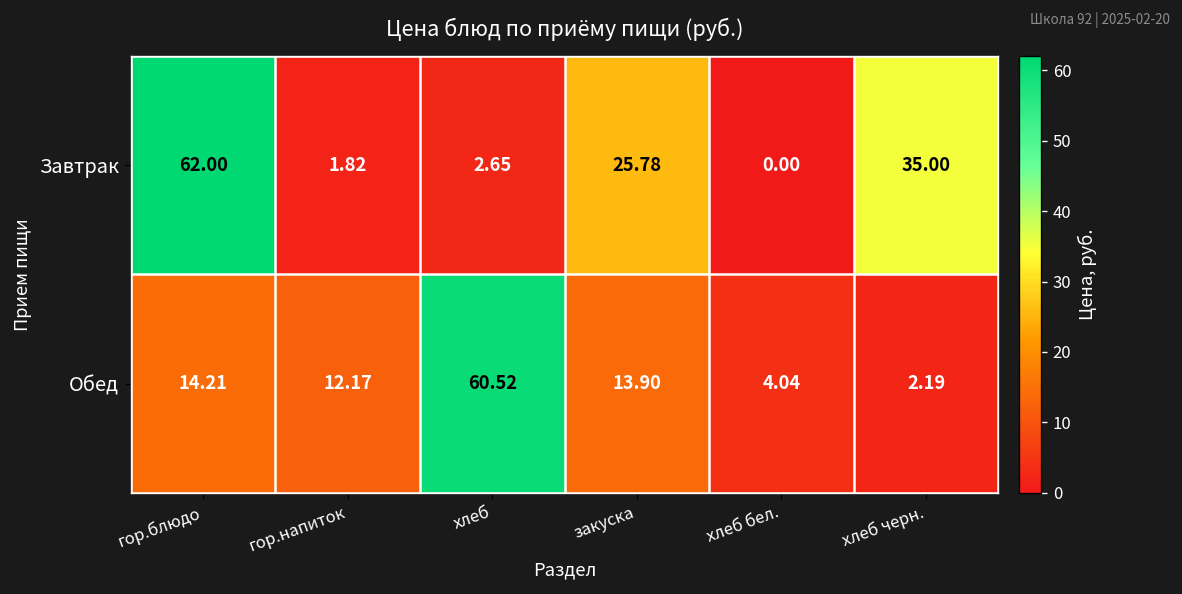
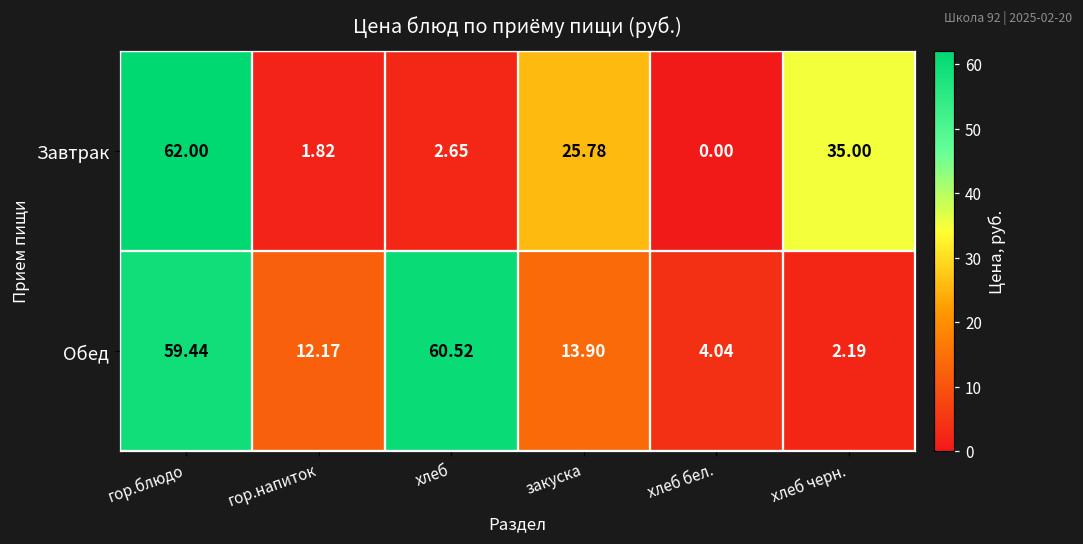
  {
    "Завтрак": {
      "гор.блюдо": 62.00,
      "гор.напиток": 1.82,
      "хлеб": 2.65,
      "закуска": 25.78,
      "хлеб бел.": 0.00,
      "хлеб черн.": 35.00
    },
    "Обед": {
-     "гор.блюдо": 14.21,
+     "гор.блюдо": 59.44,
      "гор.напиток": 12.17,
      "хлеб": 60.52,
      "закуска": 13.90,
      "хлеб бел.": 4.04,
      "хлеб черн.": 2.19
    }
  }
